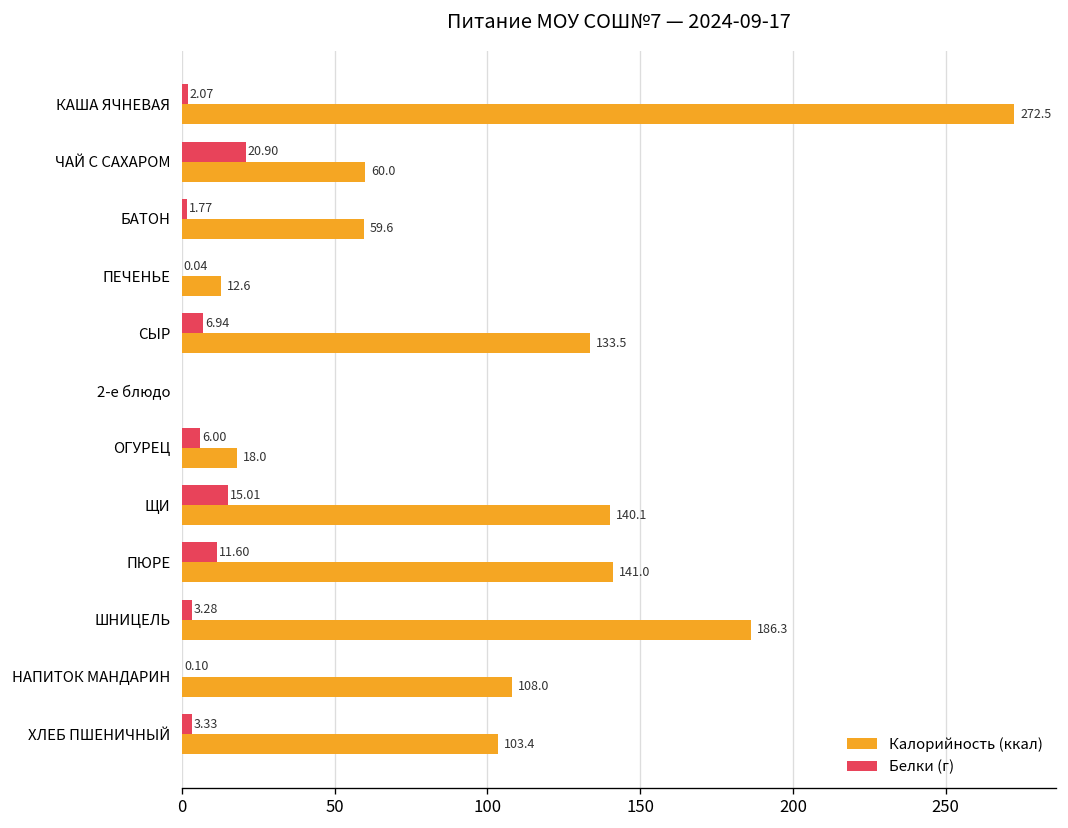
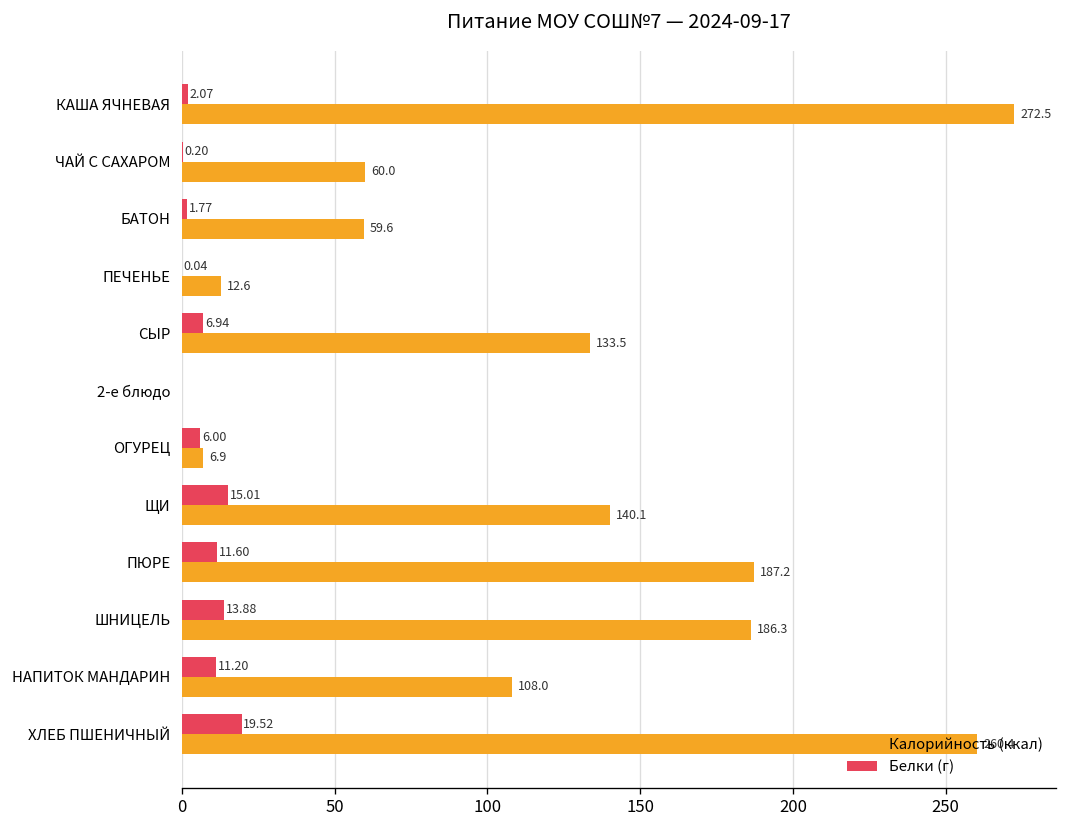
  {
    "Калорийность (ккал)": {
      "КАША ЯЧНЕВАЯ": 272.5,
      "ЧАЙ С САХАРОМ": 60.0,
      "БАТОН": 59.6,
      "ПЕЧЕНЬЕ": 12.6,
      "СЫР": 133.5,
-     "ОГУРЕЦ": 18.0,
+     "ОГУРЕЦ": 6.9,
      "ЩИ": 140.1,
-     "ПЮРЕ": 141.0,
+     "ПЮРЕ": 187.2,
      "ШНИЦЕЛЬ": 186.3,
      "НАПИТОК МАНДАРИН": 108.0,
-     "ХЛЕБ ПШЕНИЧНЫЙ": 103.4
+     "ХЛЕБ ПШЕНИЧНЫЙ": 260.4
    },
    "Белки (г)": {
      "КАША ЯЧНЕВАЯ": 2.07,
-     "ЧАЙ С САХАРОМ": 20.90,
+     "ЧАЙ С САХАРОМ": 0.20,
      "БАТОН": 1.77,
      "ПЕЧЕНЬЕ": 0.04,
      "СЫР": 6.94,
      "ОГУРЕЦ": 6.00,
      "ЩИ": 15.01,
      "ПЮРЕ": 11.60,
-     "ШНИЦЕЛЬ": 3.28,
-     "НАПИТОК МАНДАРИН": 0.10,
-     "ХЛЕБ ПШЕНИЧНЫЙ": 3.33
+     "ШНИЦЕЛЬ": 13.88,
+     "НАПИТОК МАНДАРИН": 11.20,
+     "ХЛЕБ ПШЕНИЧНЫЙ": 19.52
    }
  }
